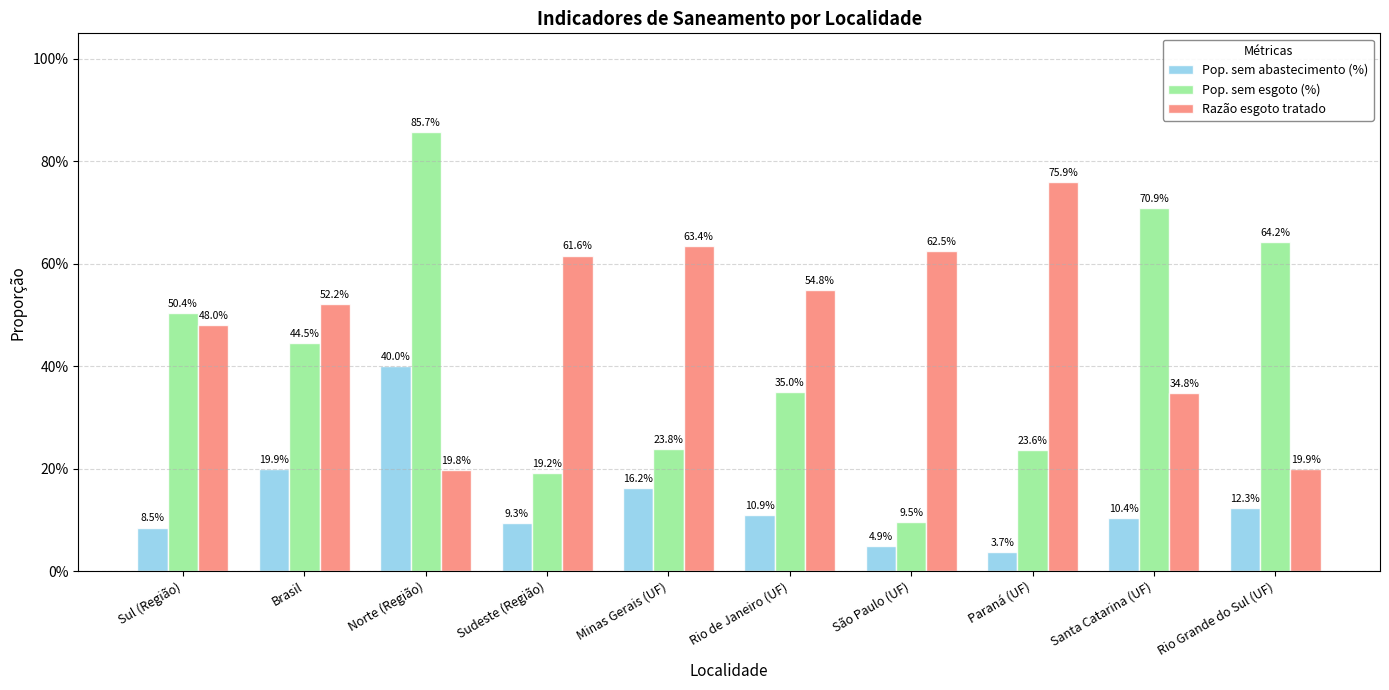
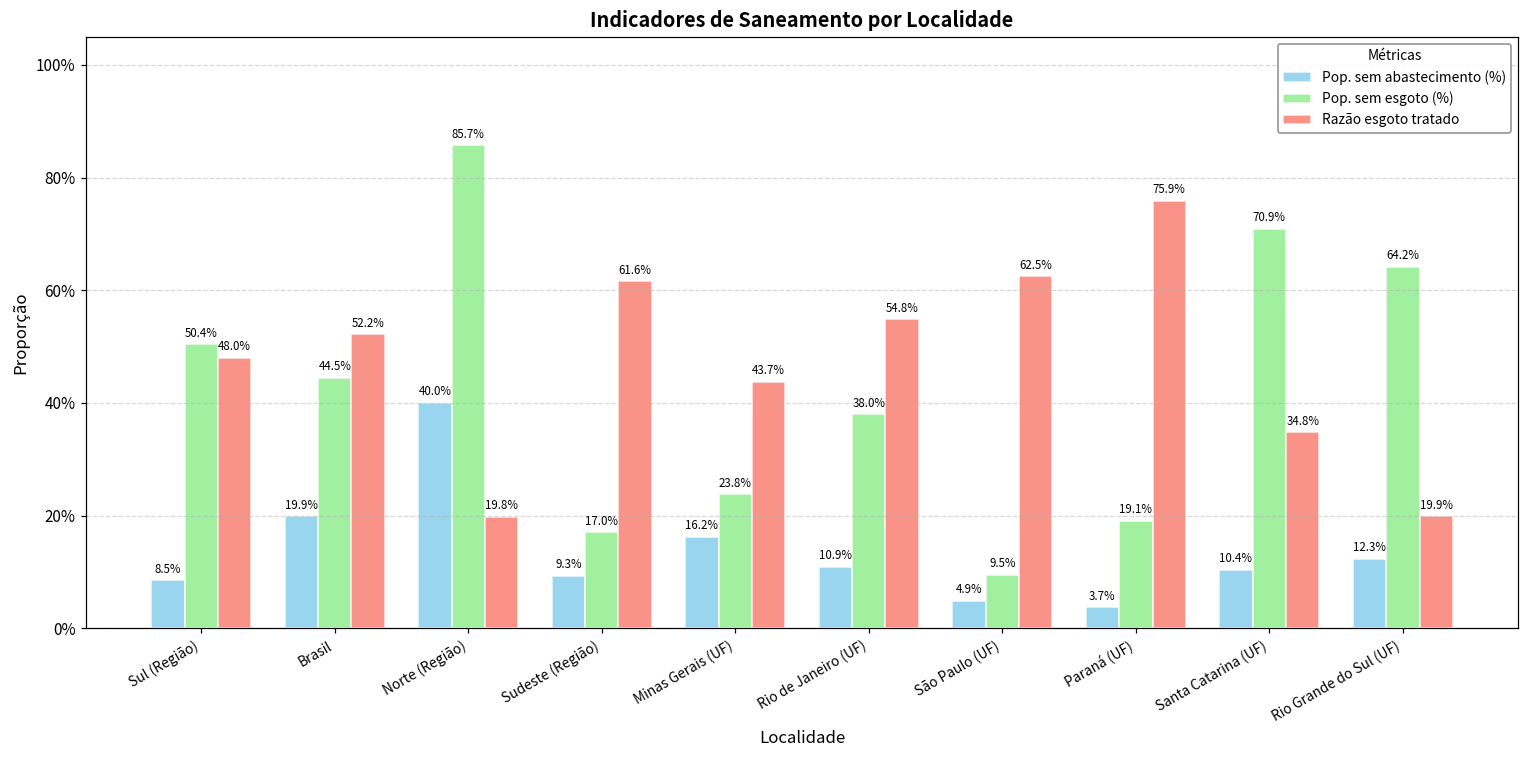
  {
    "Pop. sem abastecimento (%)": {
      "Sul (Região)": "8.5%",
      "Brasil": "19.9%",
      "Norte (Região)": "40.0%",
      "Sudeste (Região)": "9.3%",
      "Minas Gerais (UF)": "16.2%",
      "Rio de Janeiro (UF)": "10.9%",
      "São Paulo (UF)": "4.9%",
      "Paraná (UF)": "3.7%",
      "Santa Catarina (UF)": "10.4%",
      "Rio Grande do Sul (UF)": "12.3%"
    },
    "Pop. sem esgoto (%)": {
      "Sul (Região)": "50.4%",
      "Brasil": "44.5%",
      "Norte (Região)": "85.7%",
-     "Sudeste (Região)": "19.2%",
+     "Sudeste (Região)": "17.0%",
      "Minas Gerais (UF)": "23.8%",
-     "Rio de Janeiro (UF)": "35.0%",
+     "Rio de Janeiro (UF)": "38.0%",
      "São Paulo (UF)": "9.5%",
-     "Paraná (UF)": "23.6%",
+     "Paraná (UF)": "19.1%",
      "Santa Catarina (UF)": "70.9%",
      "Rio Grande do Sul (UF)": "64.2%"
    },
    "Razão esgoto tratado": {
      "Sul (Região)": "48.0%",
      "Brasil": "52.2%",
      "Norte (Região)": "19.8%",
      "Sudeste (Região)": "61.6%",
-     "Minas Gerais (UF)": "63.4%",
+     "Minas Gerais (UF)": "43.7%",
      "Rio de Janeiro (UF)": "54.8%",
      "São Paulo (UF)": "62.5%",
      "Paraná (UF)": "75.9%",
      "Santa Catarina (UF)": "34.8%",
      "Rio Grande do Sul (UF)": "19.9%"
    }
  }
